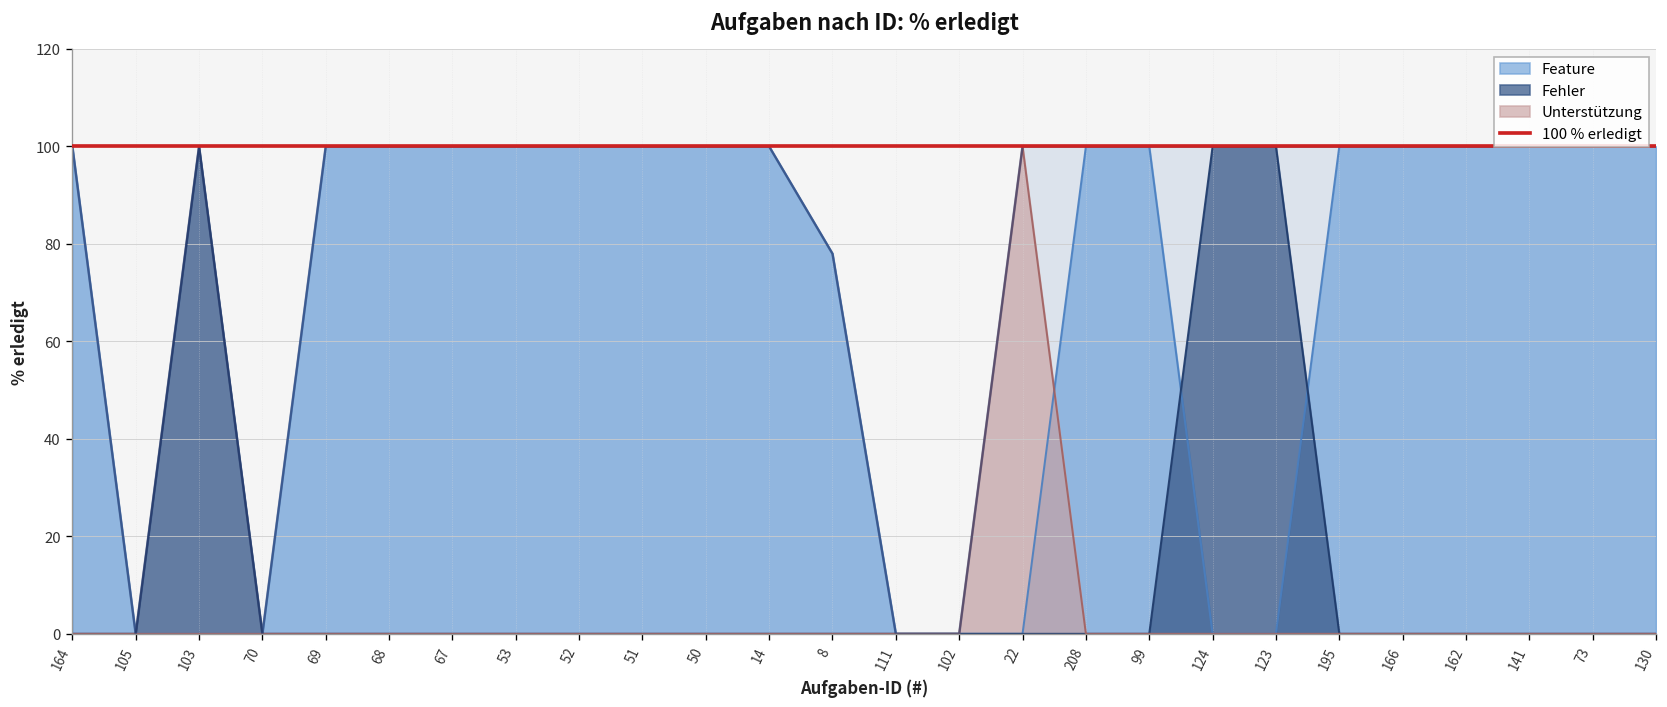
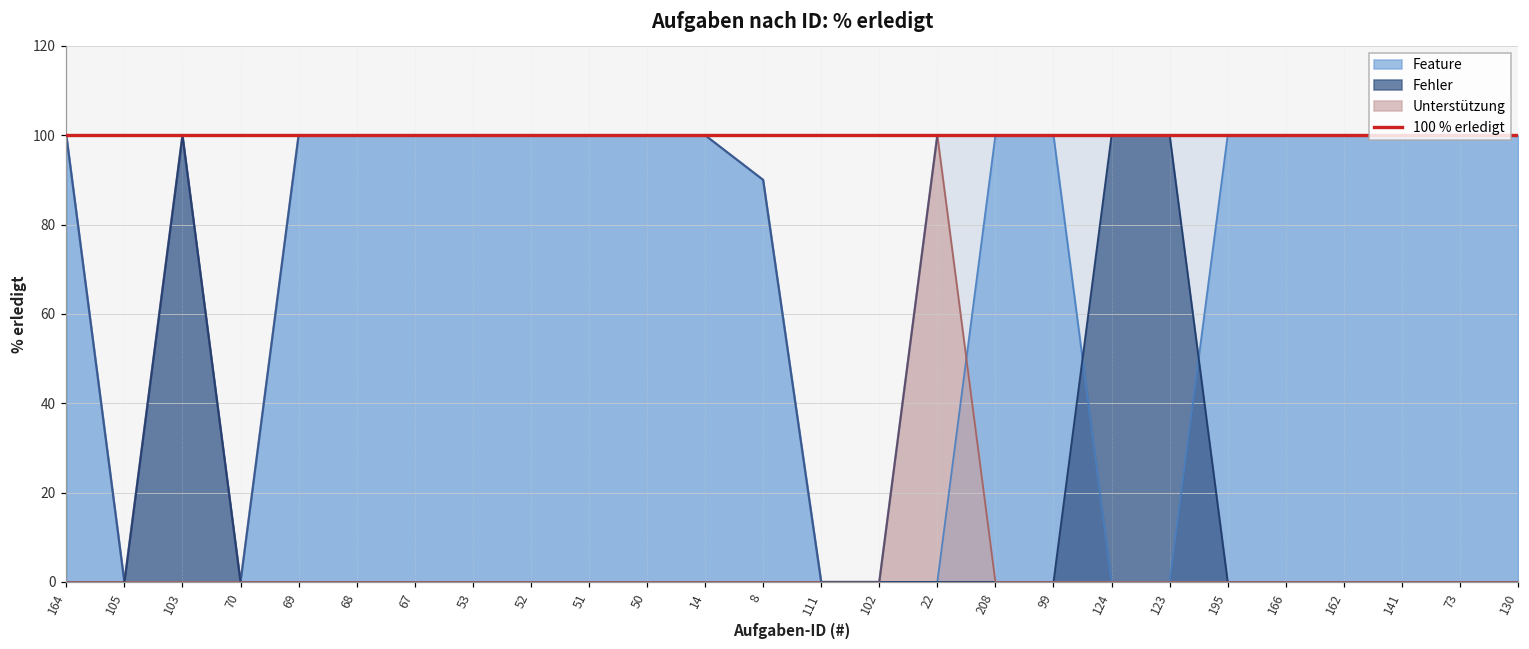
  {
    "Feature": {
-     "8": 78
+     "8": 90
    }
  }
